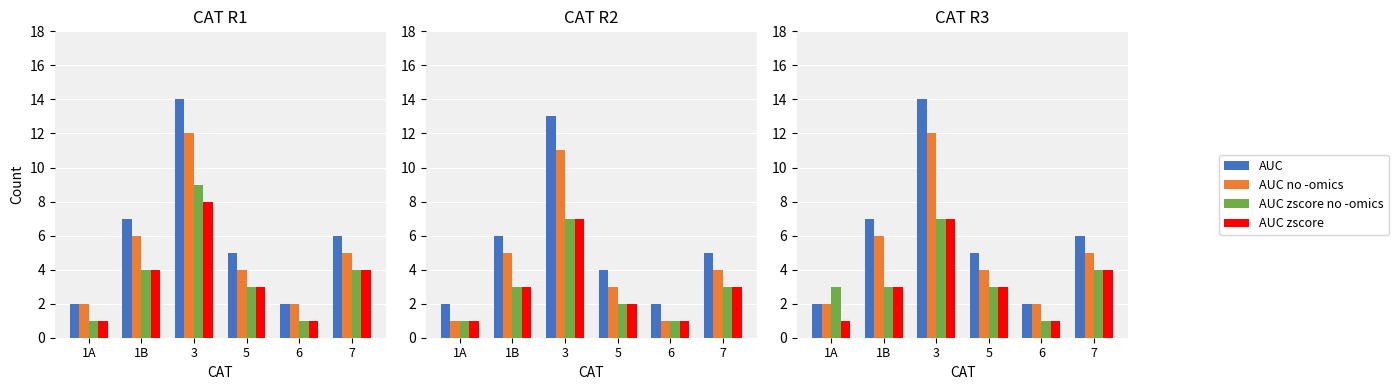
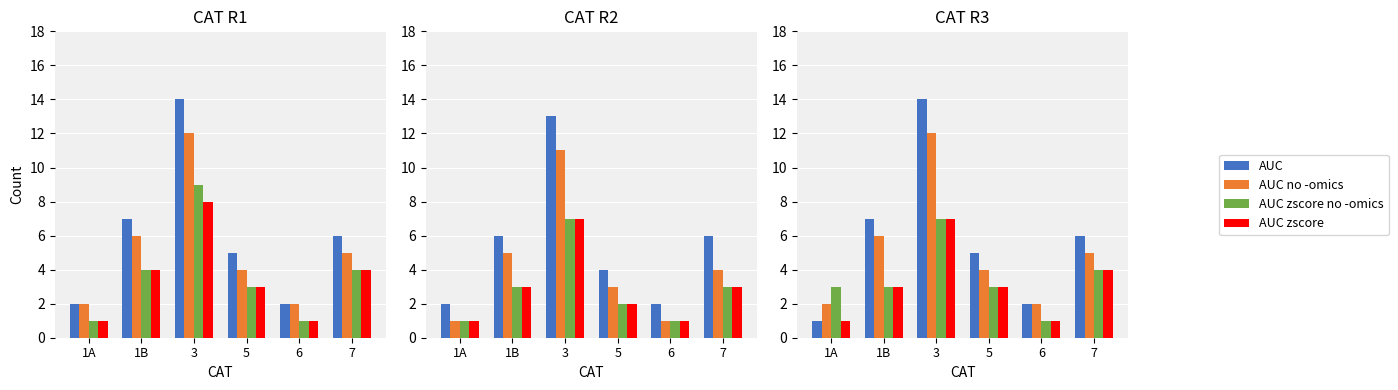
  {
    "CAT R1": {
      "AUC": {
        "1A": 2.0,
        "1B": 7.0,
        "3": 14.0,
        "5": 5.0,
        "6": 2.0,
        "7": 6.0
      },
      "AUC no -omics": {
        "1A": 2.0,
        "1B": 6.0,
        "3": 12.0,
        "5": 4.0,
        "6": 2.0,
        "7": 5.0
      },
      "AUC zscore no -omics": {
        "1A": 1.0,
        "1B": 4.0,
        "3": 9.0,
        "5": 3.0,
        "6": 1.0,
        "7": 4.0
      },
      "AUC zscore": {
        "1A": 1.0,
        "1B": 4.0,
        "3": 8.0,
        "5": 3.0,
        "6": 1.0,
        "7": 4.0
      }
    },
    "CAT R2": {
      "AUC": {
        "1A": 2,
        "1B": 6,
        "3": 13,
        "5": 4,
        "6": 2,
-       "7": 5
+       "7": 6
      },
      "AUC no -omics": {
        "1A": 1,
        "1B": 5,
        "3": 11,
        "5": 3,
        "6": 1,
        "7": 4
      },
      "AUC zscore no -omics": {
        "1A": 1,
        "1B": 3,
        "3": 7,
        "5": 2,
        "6": 1,
        "7": 3
      },
      "AUC zscore": {
        "1A": 1,
        "1B": 3,
        "3": 7,
        "5": 2,
        "6": 1,
        "7": 3
      }
    },
    "CAT R3": {
      "AUC": {
-       "1A": 2,
+       "1A": 1,
        "1B": 7,
        "3": 14,
        "5": 5,
        "6": 2,
        "7": 6
      },
      "AUC no -omics": {
        "1A": 2,
        "1B": 6,
        "3": 12,
        "5": 4,
        "6": 2,
        "7": 5
      },
      "AUC zscore no -omics": {
        "1A": 3,
        "1B": 3,
        "3": 7,
        "5": 3,
        "6": 1,
        "7": 4
      },
      "AUC zscore": {
        "1A": 1,
        "1B": 3,
        "3": 7,
        "5": 3,
        "6": 1,
        "7": 4
      }
    }
  }
